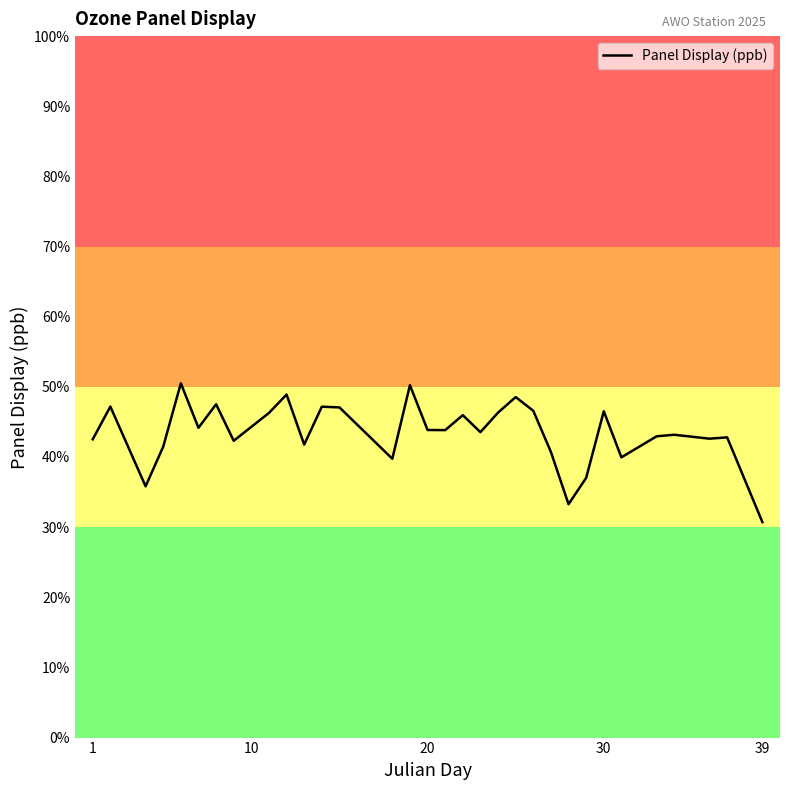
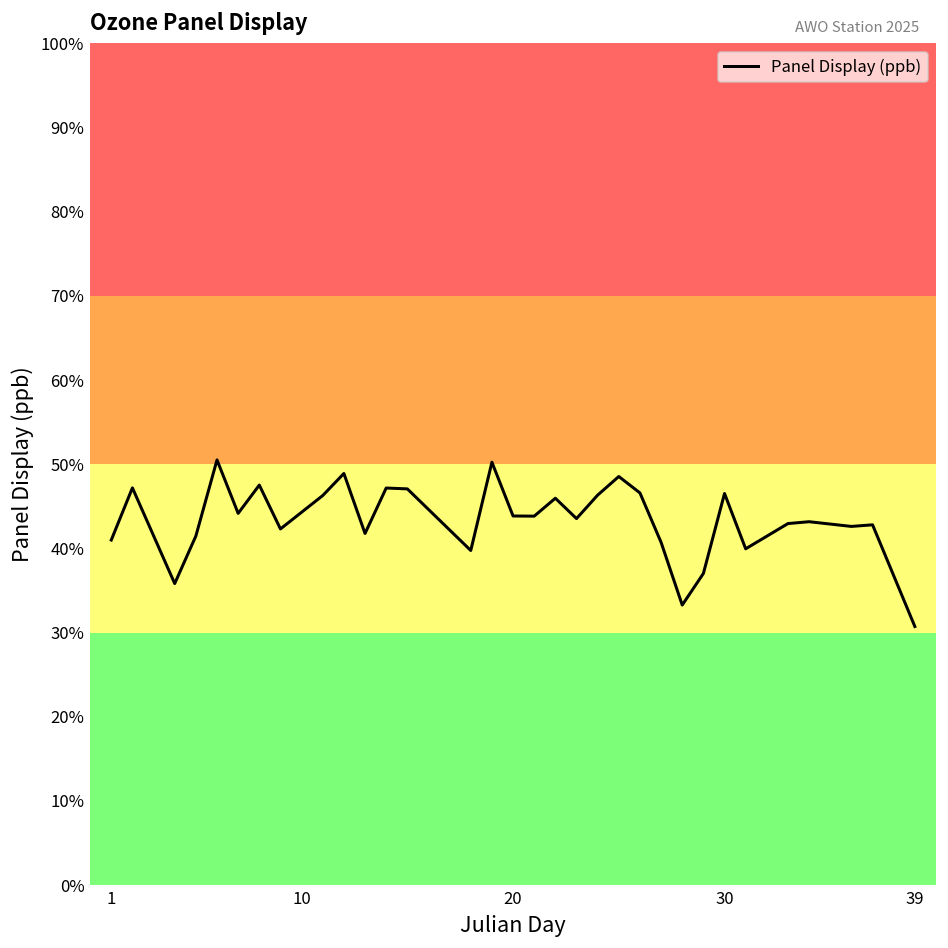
  {
-   "1": "43%",
+   "1": "41%",
    "20": "44%",
    "30": "47%",
    "39": "31%"
  }
